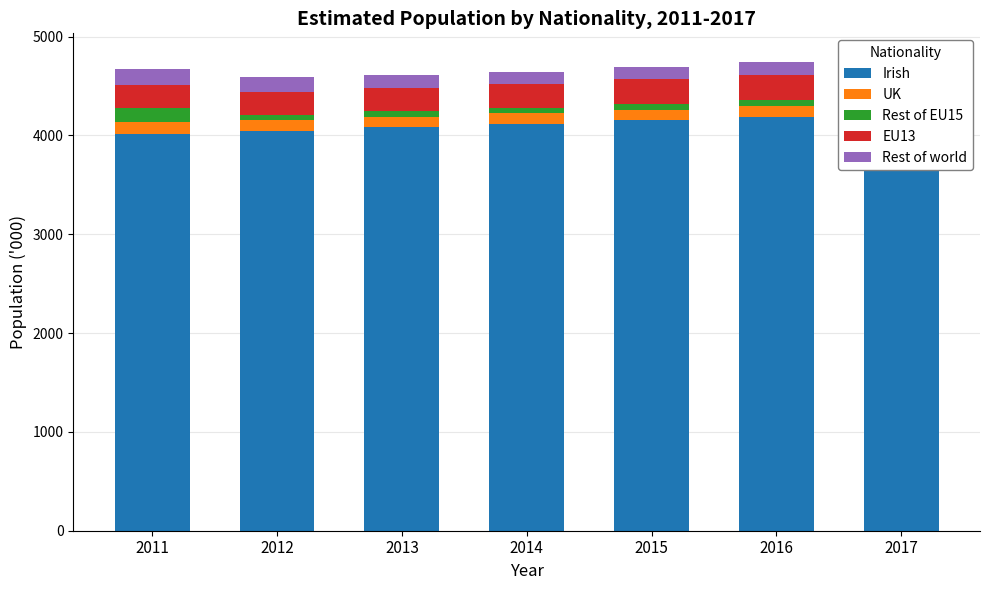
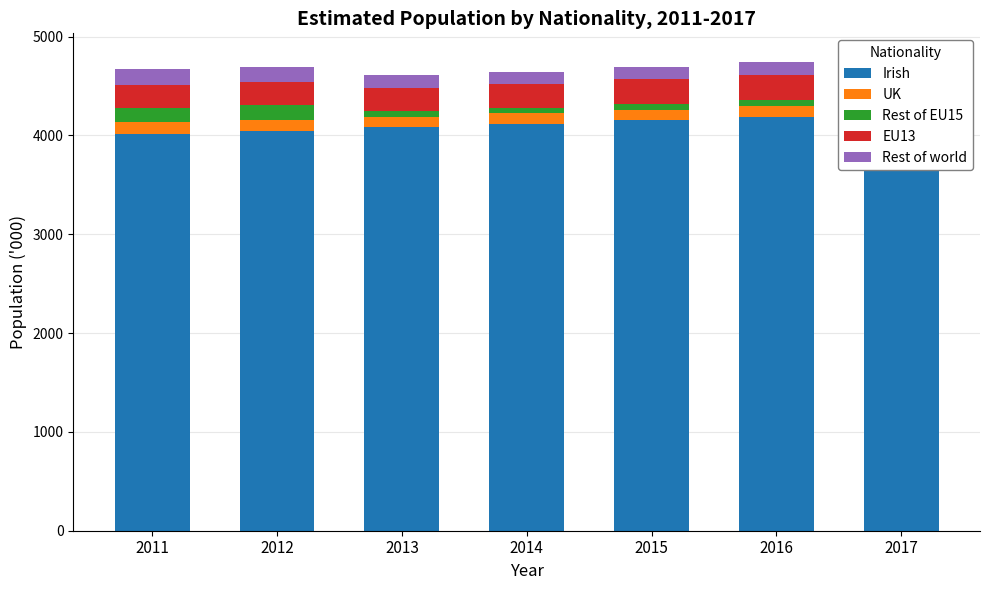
  {
    "Irish": {
      "2011": 4000,
      "2012": 4000,
      "2013": 4100,
      "2014": 4100,
      "2015": 4200,
      "2016": 4200
    },
    "UK": {
      "2011": 100,
      "2012": 100,
      "2013": 100,
      "2014": 100,
      "2015": 100,
      "2016": 100
    },
    "Rest of EU15": {
      "2011": 100,
-     "2012": 50,
+     "2012": 140,
      "2013": 100,
      "2014": 100,
      "2015": 100,
      "2016": 100
    },
    "EU13": {
      "2011": 200,
      "2012": 200,
      "2013": 200,
      "2014": 200,
      "2015": 200,
      "2016": 200
    },
    "Rest of world": {
      "2011": 200,
      "2012": 200,
      "2013": 100,
      "2014": 100,
      "2015": 100,
      "2016": 100
    }
  }
